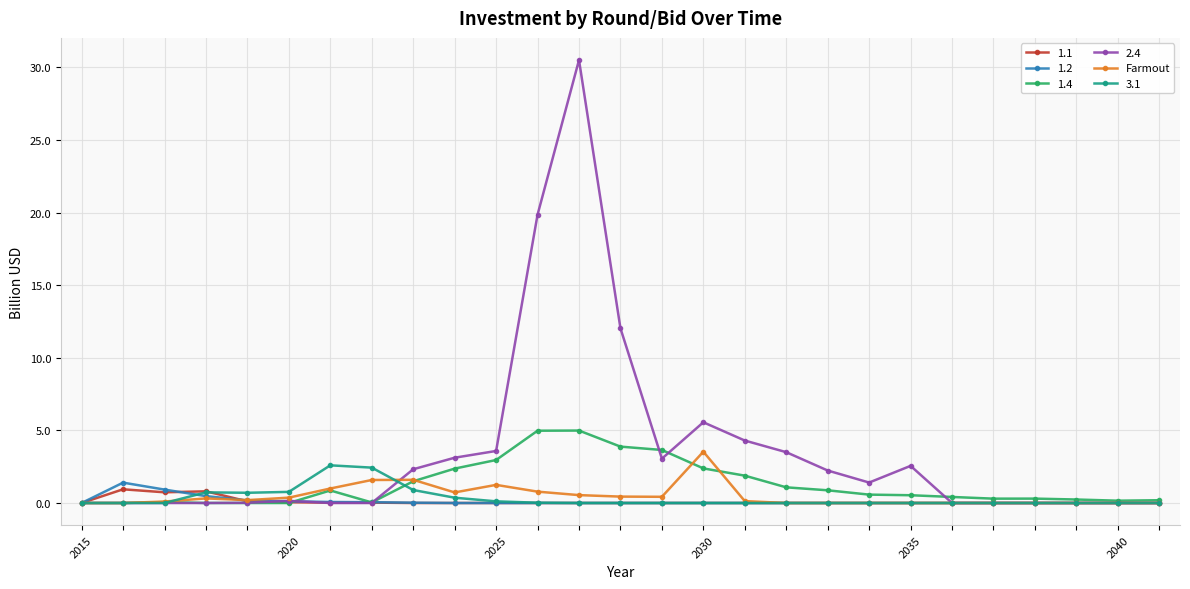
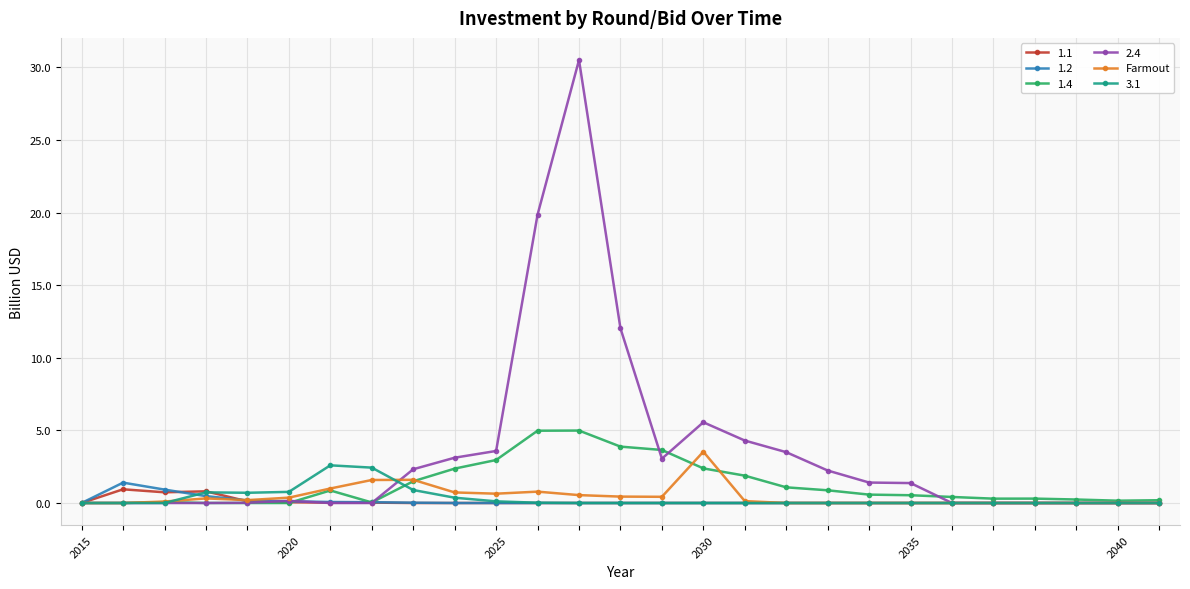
  {
    "2.4": {
      "2025": 3.6,
      "2030": 5.6,
-     "2035": 2.6
+     "2035": 1.4
    },
    "Farmout": {
      "2020": 0.4,
-     "2025": 1.2,
+     "2025": 0.6,
      "2030": 3.5
    }
  }
